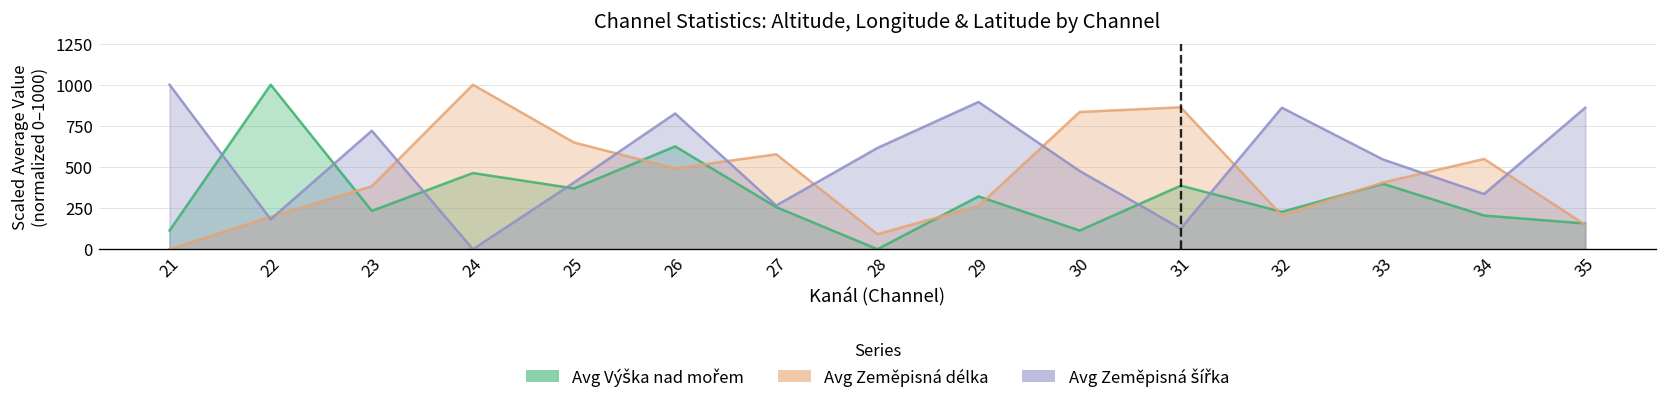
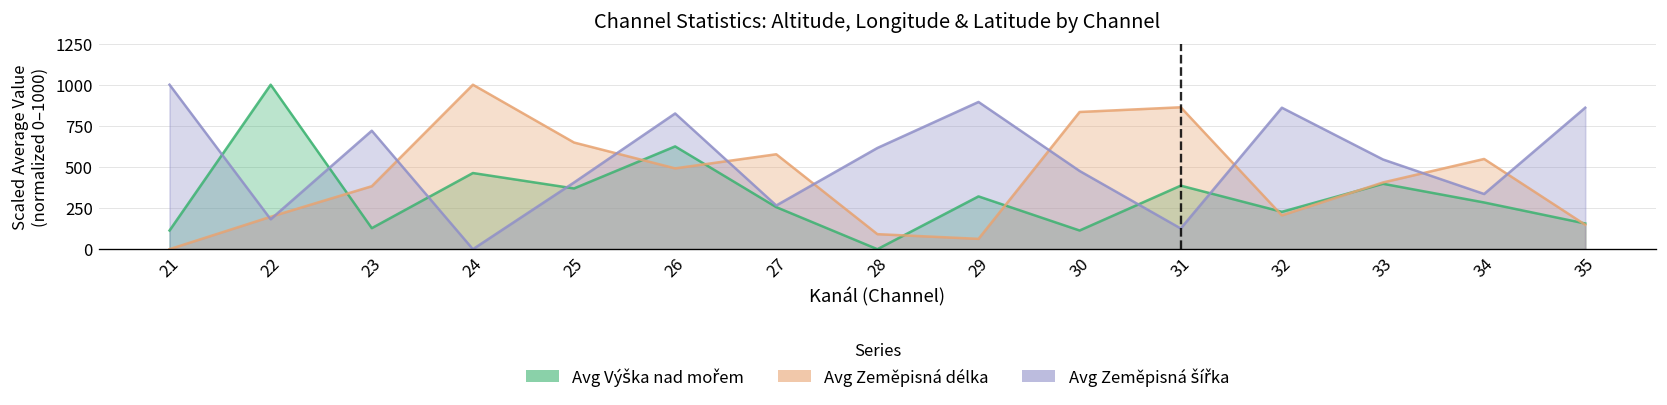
  {
    "Avg Výška nad mořem": {
      "21": 110,
      "22": 1000,
-     "23": 230,
+     "23": 130,
      "24": 460,
      "25": 370,
      "26": 630,
      "28": 0,
      "29": 320,
      "30": 110,
      "31": 390,
      "32": 230,
-     "34": 200
+     "34": 280
    },
    "Avg Zeměpisná délka": {
      "21": 0,
      "23": 380,
      "24": 1000,
      "25": 650,
      "26": 490,
      "27": 580,
      "28": 90,
-     "29": 260,
+     "29": 60,
      "30": 830,
      "31": 860,
      "32": 210,
      "34": 550
    },
    "Avg Zeměpisná šířka": {
      "21": 1000,
      "23": 720,
      "24": 0,
      "25": 410,
      "26": 830,
      "28": 620,
      "29": 900,
      "30": 480,
      "31": 130,
      "32": 860,
      "33": 550,
      "34": 340,
      "35": 860
    }
  }
